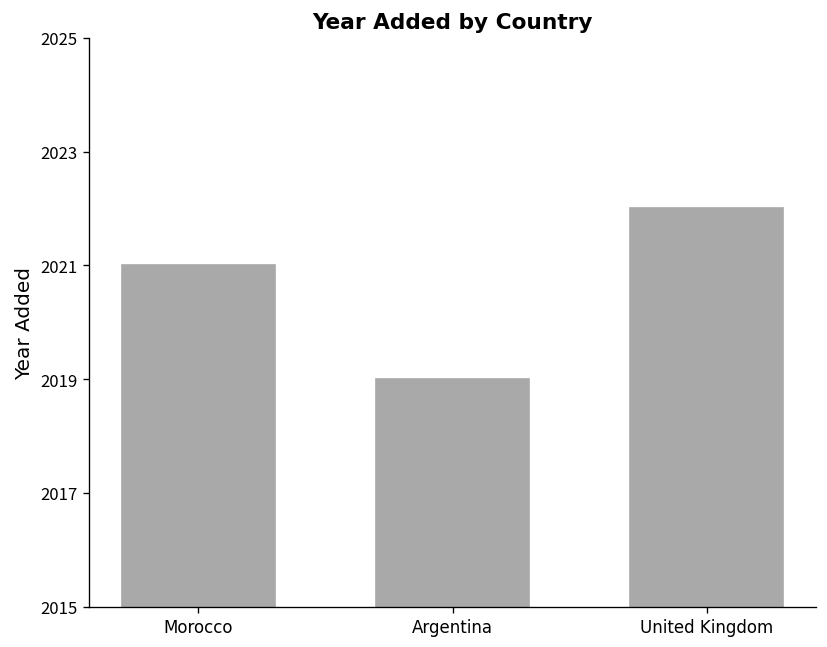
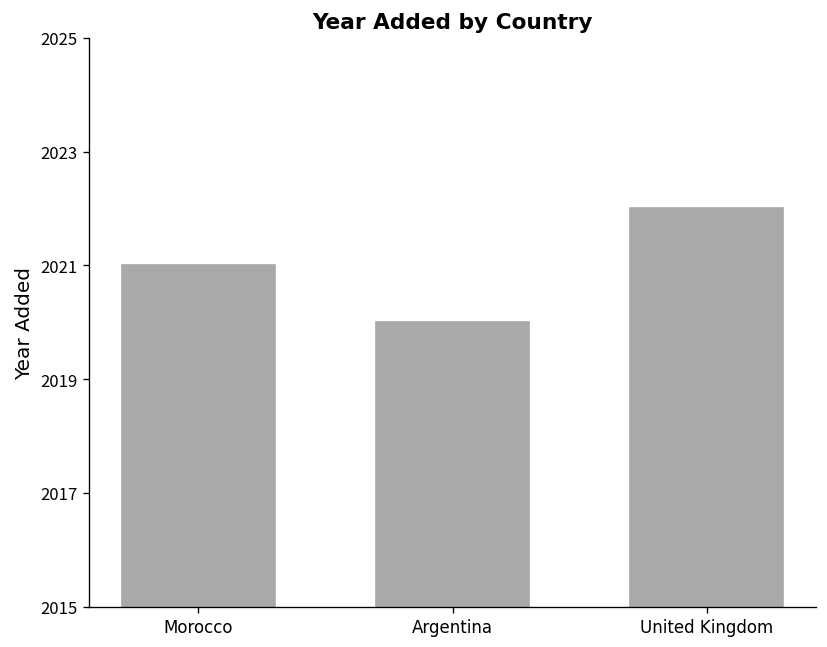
  {
    "Morocco": 2021,
-   "Argentina": 2019,
+   "Argentina": 2020,
    "United Kingdom": 2022
  }
